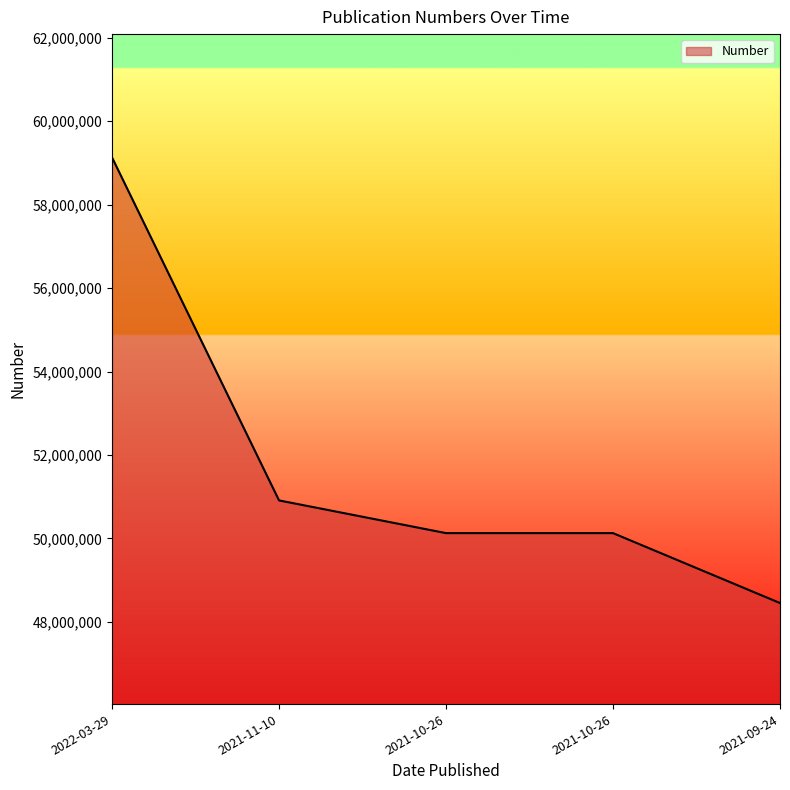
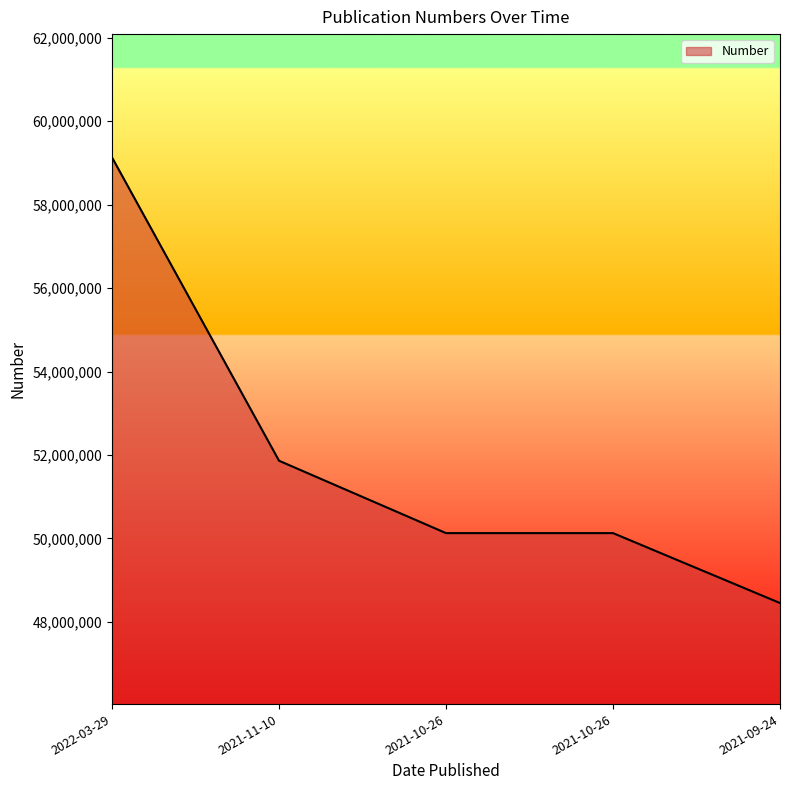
  {
    "2022-03-29": "59,100,000",
-   "2021-11-10": "50,900,000",
+   "2021-11-10": "51,900,000",
    "2021-09-24": "48,400,000"
  }
